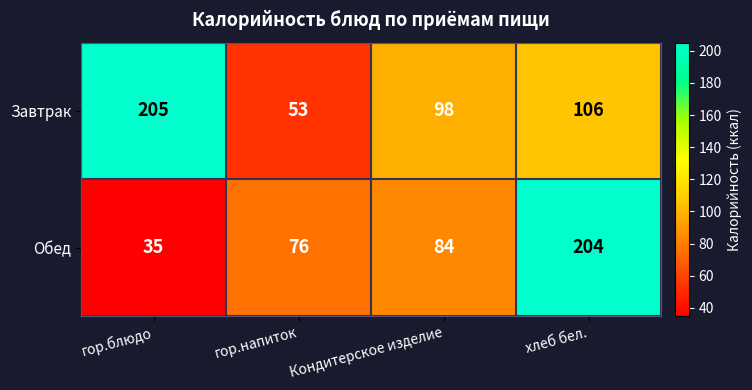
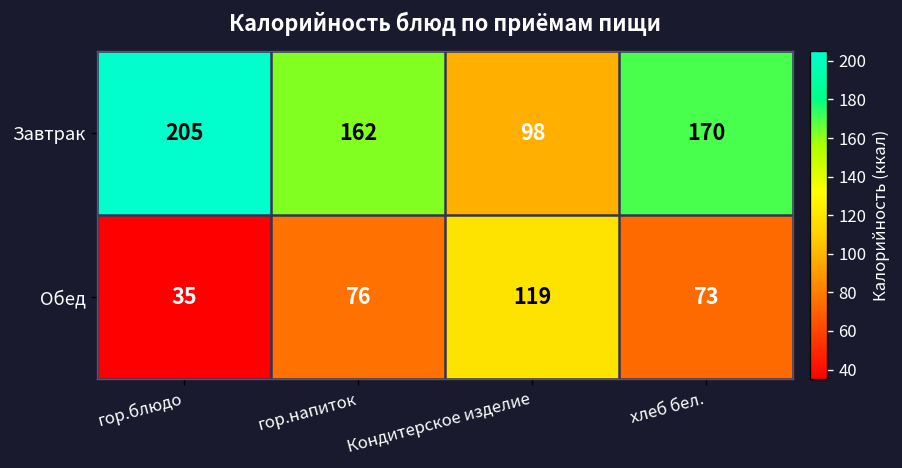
  {
    "Завтрак": {
      "гор.блюдо": 205,
-     "гор.напиток": 53,
+     "гор.напиток": 162,
      "Кондитерское изделие": 98,
-     "хлеб бел.": 106
+     "хлеб бел.": 170
    },
    "Обед": {
      "гор.блюдо": 35,
      "гор.напиток": 76,
-     "Кондитерское изделие": 84,
-     "хлеб бел.": 204
+     "Кондитерское изделие": 119,
+     "хлеб бел.": 73
    }
  }
